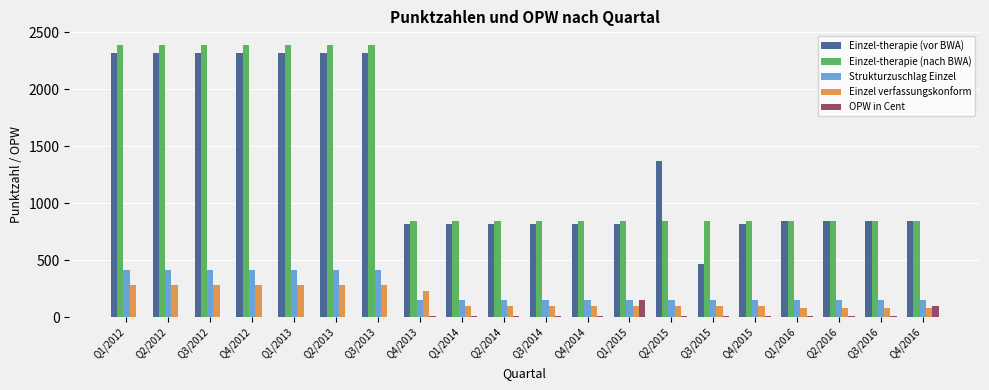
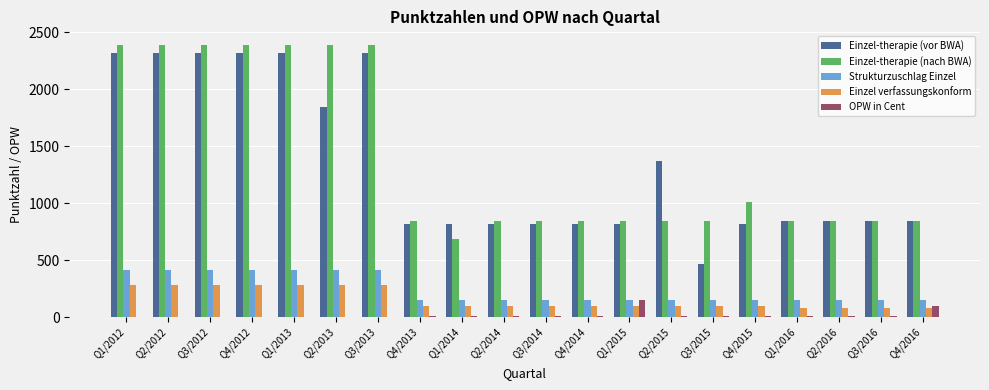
  {
    "Einzel-therapie (vor BWA)": {
      "Q1/2012": 2320,
      "Q2/2012": 2320,
      "Q3/2012": 2320,
      "Q4/2012": 2320,
      "Q1/2013": 2320,
-     "Q2/2013": 2320,
+     "Q2/2013": 1850,
      "Q3/2013": 2320,
      "Q4/2013": 820,
      "Q1/2014": 820,
      "Q2/2014": 820,
      "Q3/2014": 820,
      "Q4/2014": 820,
      "Q1/2015": 820,
      "Q2/2015": 1370,
      "Q3/2015": 470,
      "Q4/2015": 820,
      "Q1/2016": 840,
      "Q2/2016": 840,
      "Q3/2016": 840,
      "Q4/2016": 840
    },
    "Einzel-therapie (nach BWA)": {
      "Q1/2012": 2390,
      "Q2/2012": 2390,
      "Q3/2012": 2390,
      "Q4/2012": 2390,
      "Q1/2013": 2390,
      "Q2/2013": 2390,
      "Q3/2013": 2390,
      "Q4/2013": 850,
-     "Q1/2014": 850,
+     "Q1/2014": 690,
      "Q2/2014": 850,
      "Q3/2014": 850,
      "Q4/2014": 850,
      "Q1/2015": 850,
      "Q2/2015": 850,
      "Q3/2015": 850,
-     "Q4/2015": 850,
+     "Q4/2015": 1010,
      "Q1/2016": 850,
      "Q2/2016": 850,
      "Q3/2016": 850,
      "Q4/2016": 850
    },
    "Strukturzuschlag Einzel": {
      "Q1/2012": 420,
      "Q2/2012": 420,
      "Q3/2012": 420,
      "Q4/2012": 420,
      "Q1/2013": 420,
      "Q2/2013": 420,
      "Q3/2013": 420,
      "Q4/2013": 150,
      "Q1/2014": 150,
      "Q2/2014": 150,
      "Q3/2014": 150,
      "Q4/2014": 150,
      "Q1/2015": 150,
      "Q2/2015": 150,
      "Q3/2015": 150,
      "Q4/2015": 150,
      "Q1/2016": 150,
      "Q2/2016": 150,
      "Q3/2016": 150,
      "Q4/2016": 150
    },
    "Einzel verfassungskonform": {
      "Q1/2012": 280,
      "Q2/2012": 280,
      "Q3/2012": 280,
      "Q4/2012": 280,
      "Q1/2013": 280,
      "Q2/2013": 280,
      "Q3/2013": 280,
-     "Q4/2013": 230,
+     "Q4/2013": 100,
      "Q1/2014": 100,
      "Q2/2014": 100,
      "Q3/2014": 100,
      "Q4/2014": 100,
      "Q1/2015": 100,
      "Q2/2015": 100,
      "Q3/2015": 100,
      "Q4/2015": 100,
      "Q1/2016": 80,
      "Q2/2016": 80,
      "Q3/2016": 80,
      "Q4/2016": 80
    },
    "OPW in Cent": {
      "Q1/2015": 150,
      "Q4/2016": 90
    }
  }
